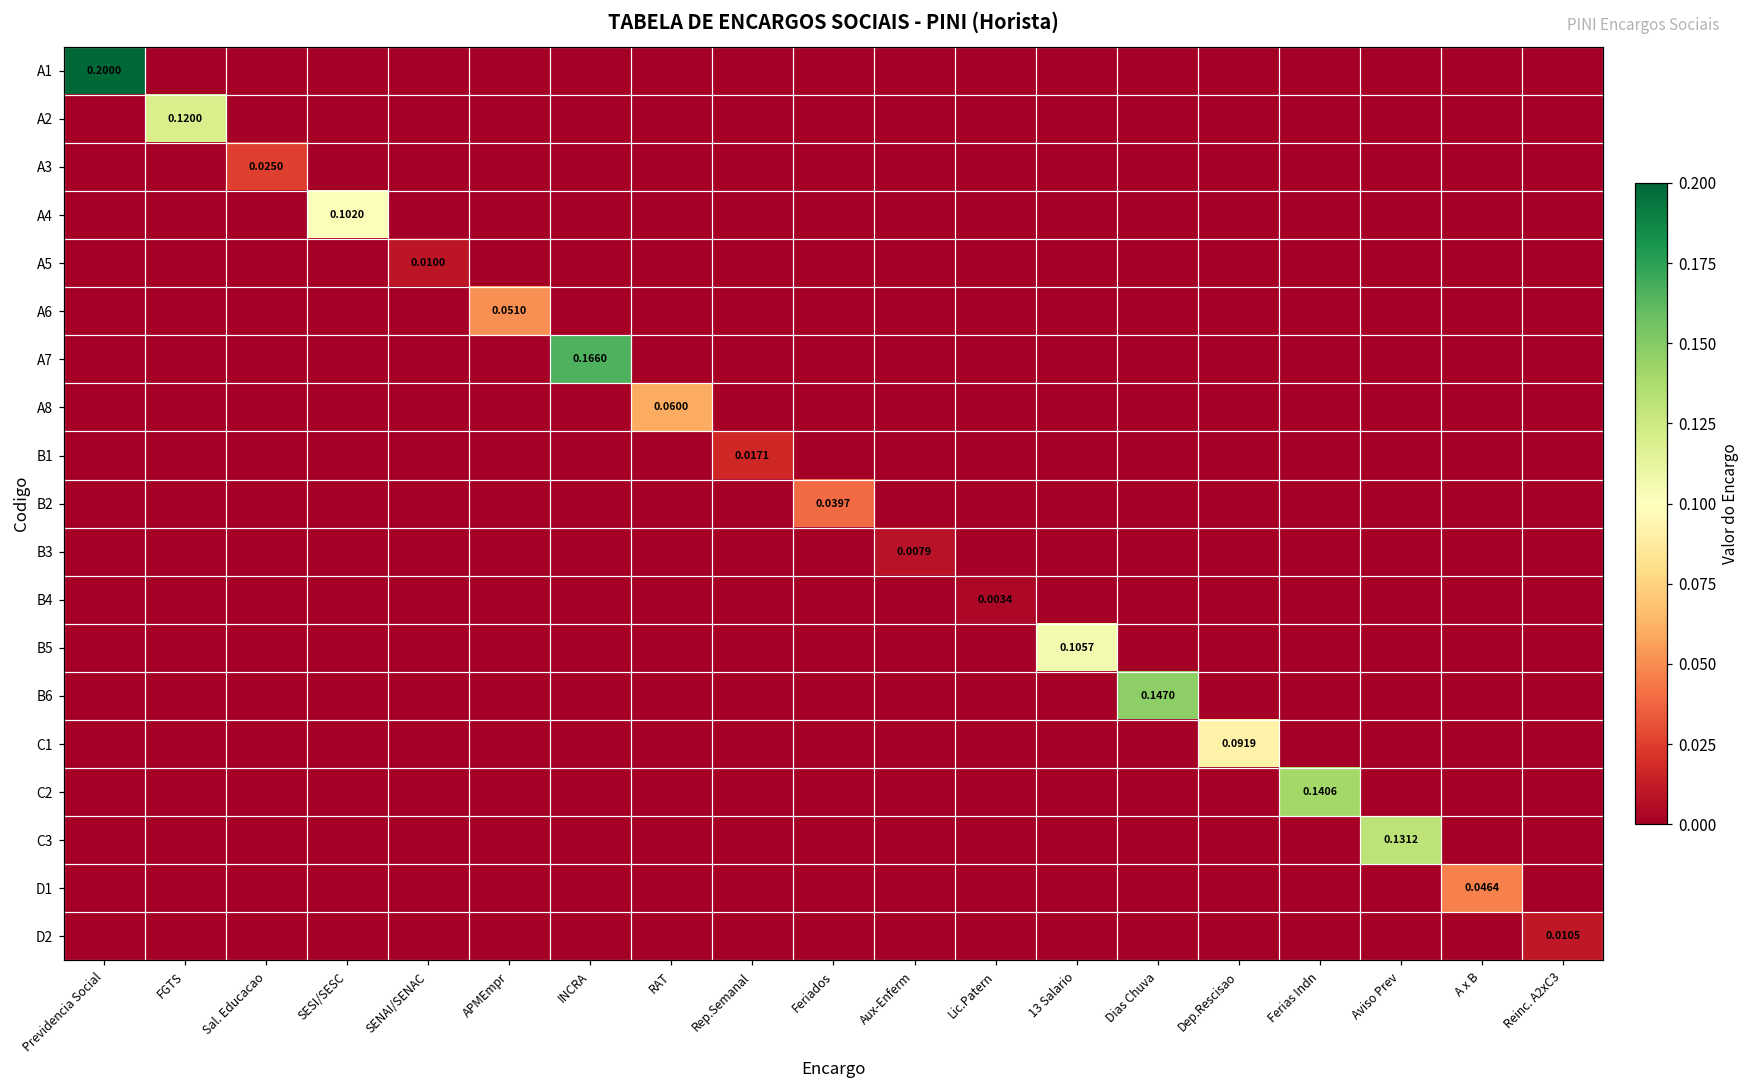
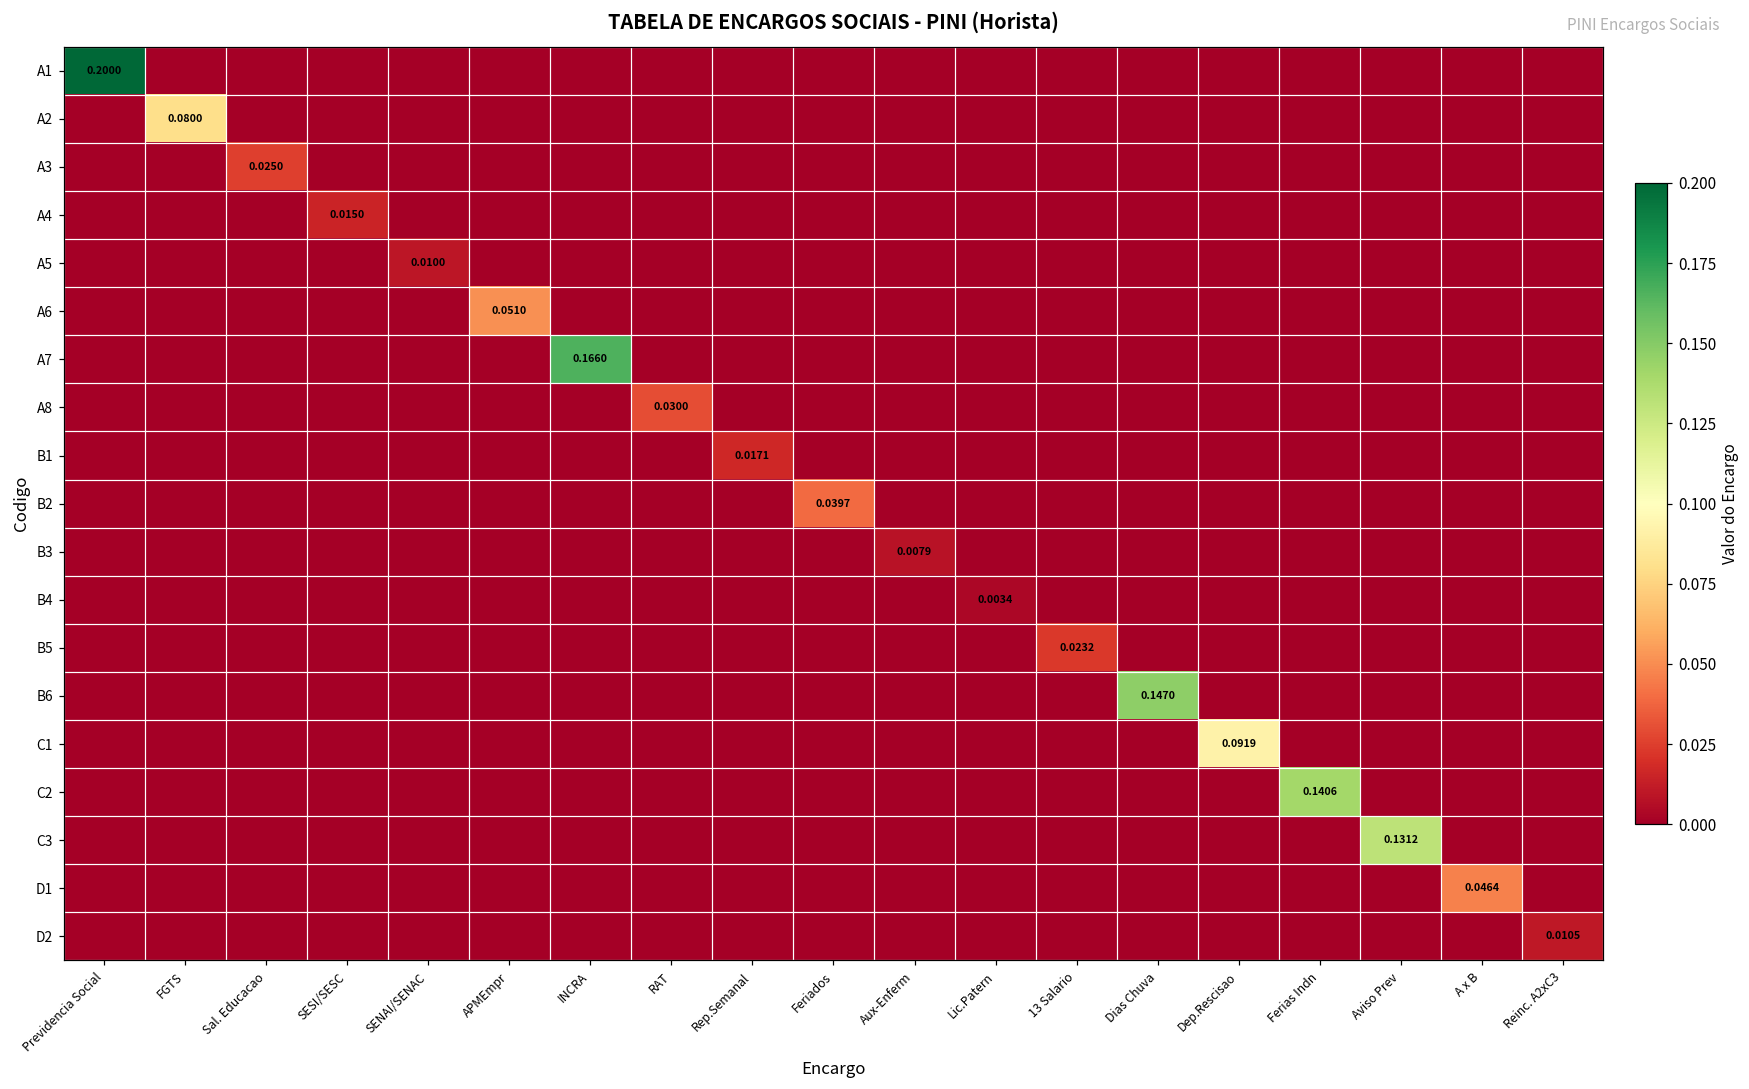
  {
    "A1": {
      "Previdencia Social": 0.2000
    },
    "A2": {
-     "FGTS": 0.1200
+     "FGTS": 0.0800
    },
    "A3": {
      "Sal. Educacao": 0.0250
    },
    "A4": {
-     "SESI/SESC": 0.1020
+     "SESI/SESC": 0.0150
    },
    "A5": {
      "SENAI/SENAC": 0.0100
    },
    "A6": {
      "APMEmpr": 0.0510
    },
    "A7": {
      "INCRA": 0.1660
    },
    "A8": {
-     "RAT": 0.0600
+     "RAT": 0.0300
    },
    "B1": {
      "Rep.Semanal": 0.0171
    },
    "B2": {
      "Feriados": 0.0397
    },
    "B3": {
      "Aux-Enferm": 0.0079
    },
    "B4": {
      "Lic.Patern": 0.0034
    },
    "B5": {
-     "13 Salario": 0.1057
+     "13 Salario": 0.0232
    },
    "B6": {
      "Dias Chuva": 0.1470
    },
    "C1": {
      "Dep.Rescisao": 0.0919
    },
    "C2": {
      "Ferias Indn": 0.1406
    },
    "C3": {
      "Aviso Prev": 0.1312
    },
    "D1": {
      "A x B": 0.0464
    },
    "D2": {
      "Reinc. A2xC3": 0.0105
    }
  }
